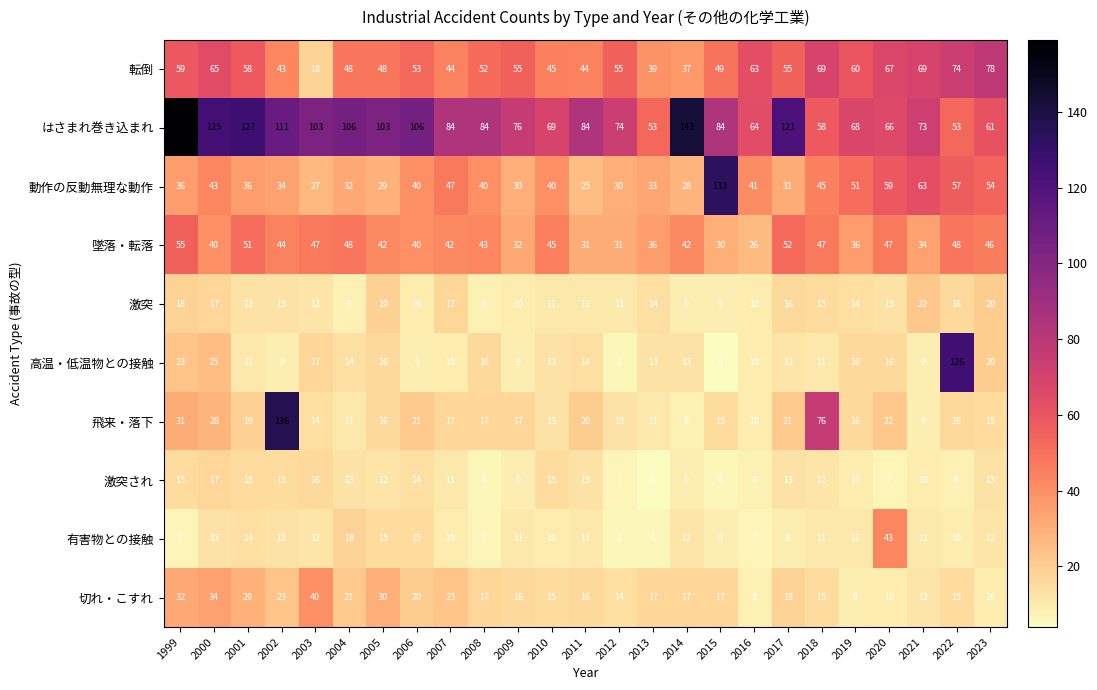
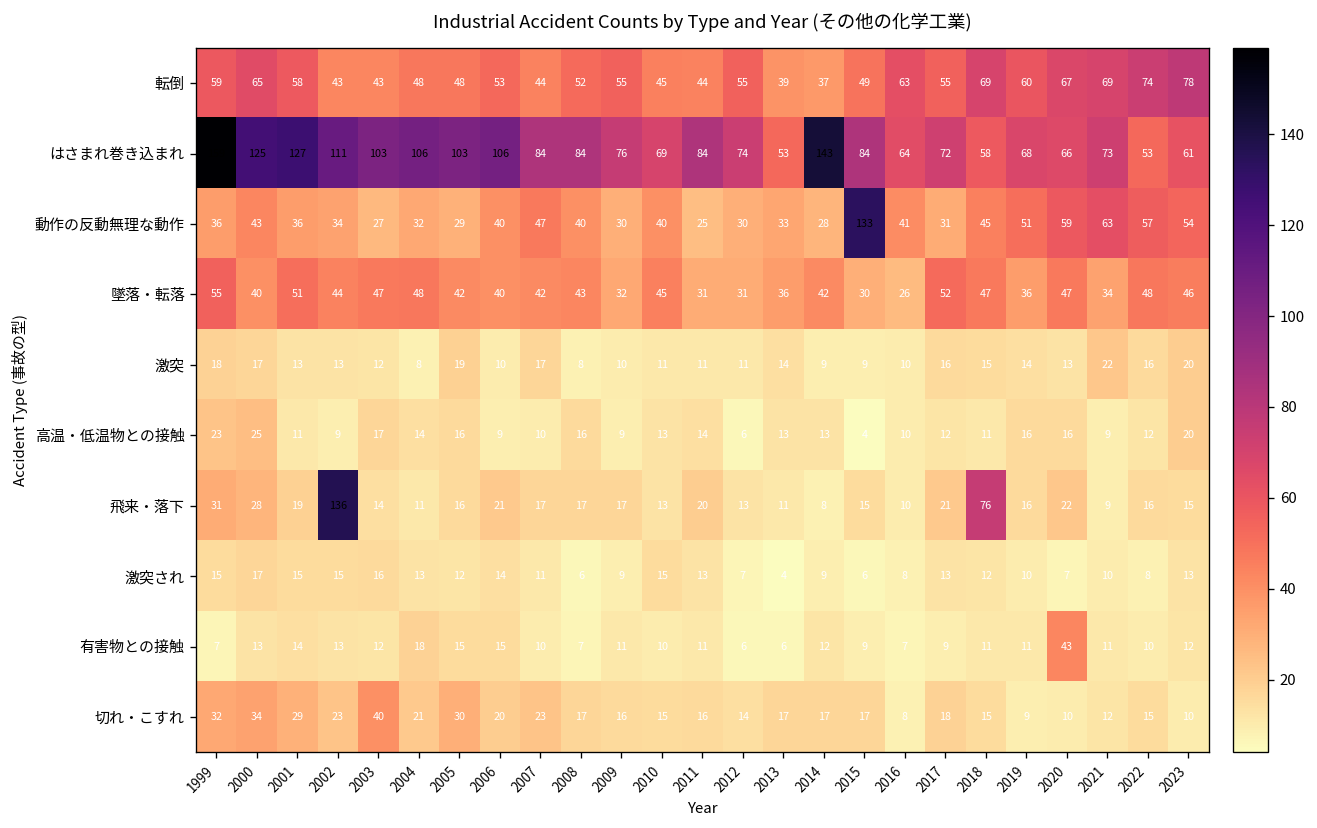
  {
    "転倒": {
      "1999": 59,
      "2000": 65,
      "2001": 58,
      "2002": 43,
-     "2003": 18,
+     "2003": 43,
      "2004": 48,
      "2005": 48,
      "2006": 53,
      "2007": 44,
      "2008": 52,
      "2009": 55,
      "2010": 45,
      "2011": 44,
      "2012": 55,
      "2013": 39,
      "2014": 37,
      "2015": 49,
      "2016": 63,
      "2017": 55,
      "2018": 69,
      "2019": 60,
      "2020": 67,
      "2021": 69,
      "2022": 74,
      "2023": 78
    },
    "はさまれ巻き込まれ": {
      "2000": 125,
      "2001": 127,
      "2002": 111,
      "2003": 103,
      "2004": 106,
      "2005": 103,
      "2006": 106,
      "2007": 84,
      "2008": 84,
      "2009": 76,
      "2010": 69,
      "2011": 84,
      "2012": 74,
      "2013": 53,
      "2014": 143,
      "2015": 84,
      "2016": 64,
-     "2017": 121,
+     "2017": 72,
      "2018": 58,
      "2019": 68,
      "2020": 66,
      "2021": 73,
      "2022": 53,
      "2023": 61
    },
    "高温・低温物との接触": {
      "1999": 23,
      "2000": 25,
      "2001": 11,
      "2002": 9,
      "2003": 17,
      "2004": 14,
      "2005": 16,
      "2006": 9,
      "2007": 10,
      "2008": 16,
      "2009": 9,
      "2010": 13,
      "2011": 14,
      "2012": 6,
      "2013": 13,
      "2014": 13,
      "2015": 4,
      "2016": 10,
      "2017": 12,
      "2018": 11,
      "2019": 16,
      "2020": 16,
      "2021": 9,
-     "2022": 126,
+     "2022": 12,
      "2023": 20
    }
  }
